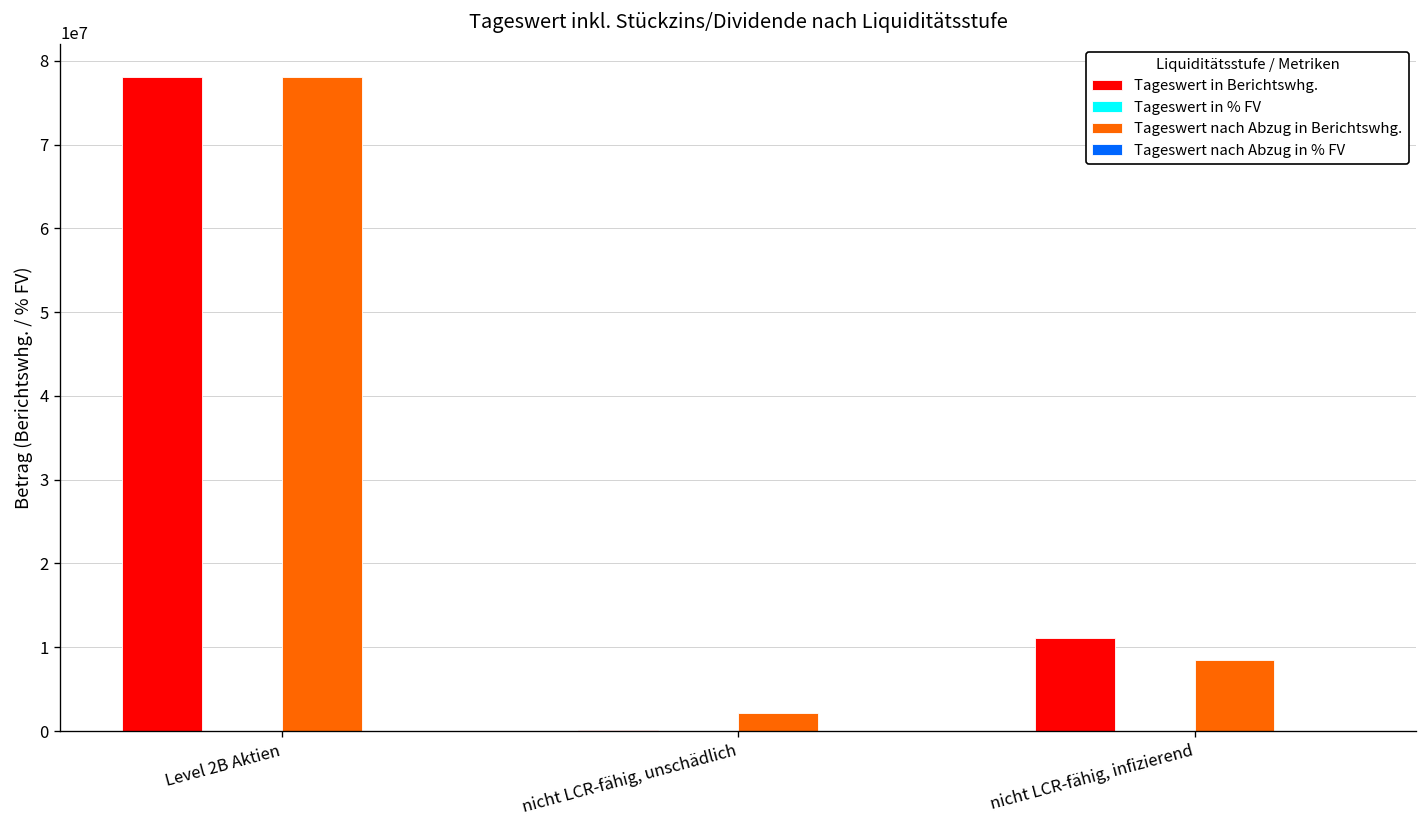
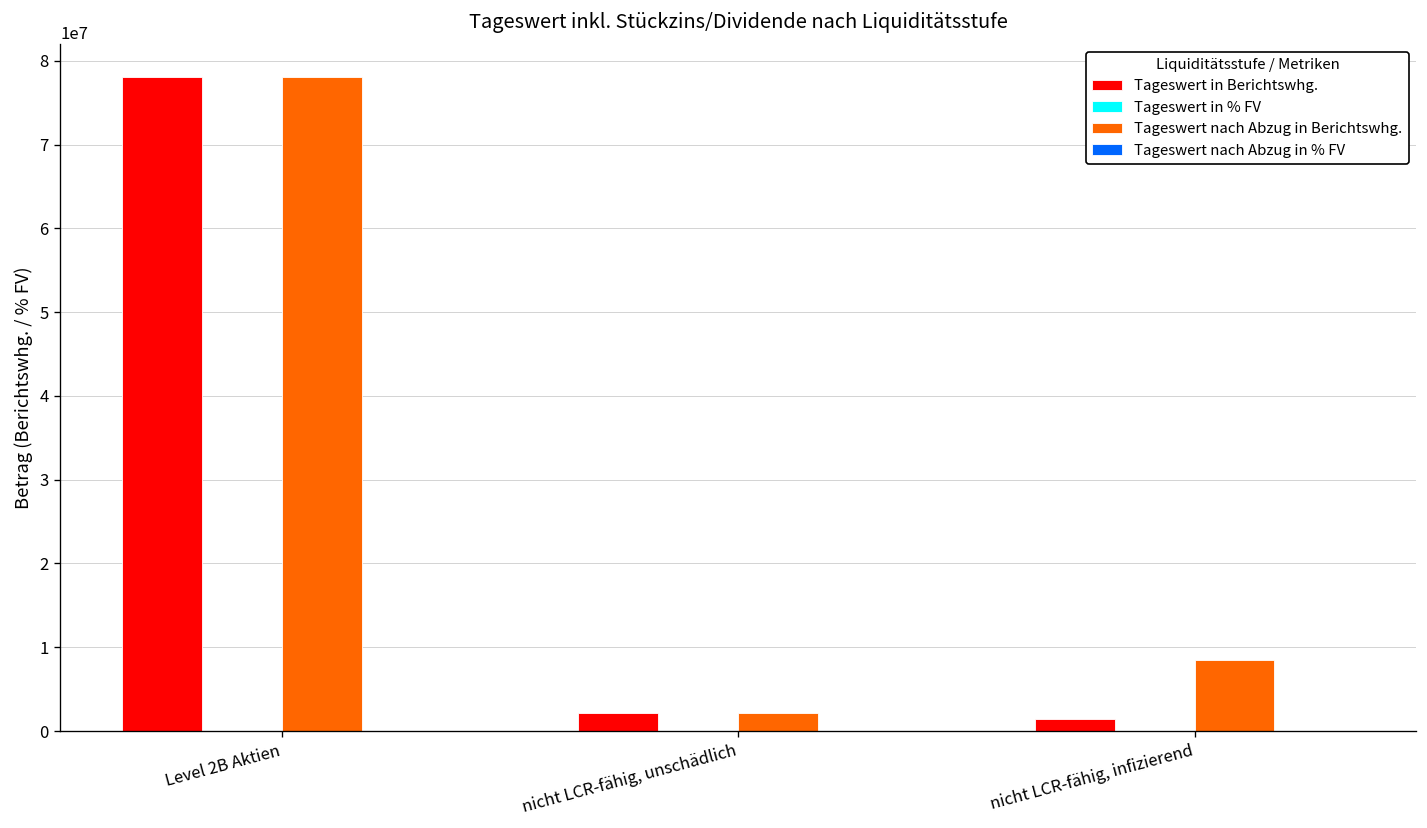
  {
    "Tageswert in Berichtswhg.": {
      "Level 2B Aktien": 78000000,
-     "nicht LCR-fähig, unschädlich": 0,
-     "nicht LCR-fähig, infizierend": 11000000
+     "nicht LCR-fähig, unschädlich": 2000000,
+     "nicht LCR-fähig, infizierend": 1000000
    },
    "Tageswert nach Abzug in Berichtswhg.": {
      "Level 2B Aktien": 78000000,
      "nicht LCR-fähig, unschädlich": 2000000,
      "nicht LCR-fähig, infizierend": 9000000
    }
  }
